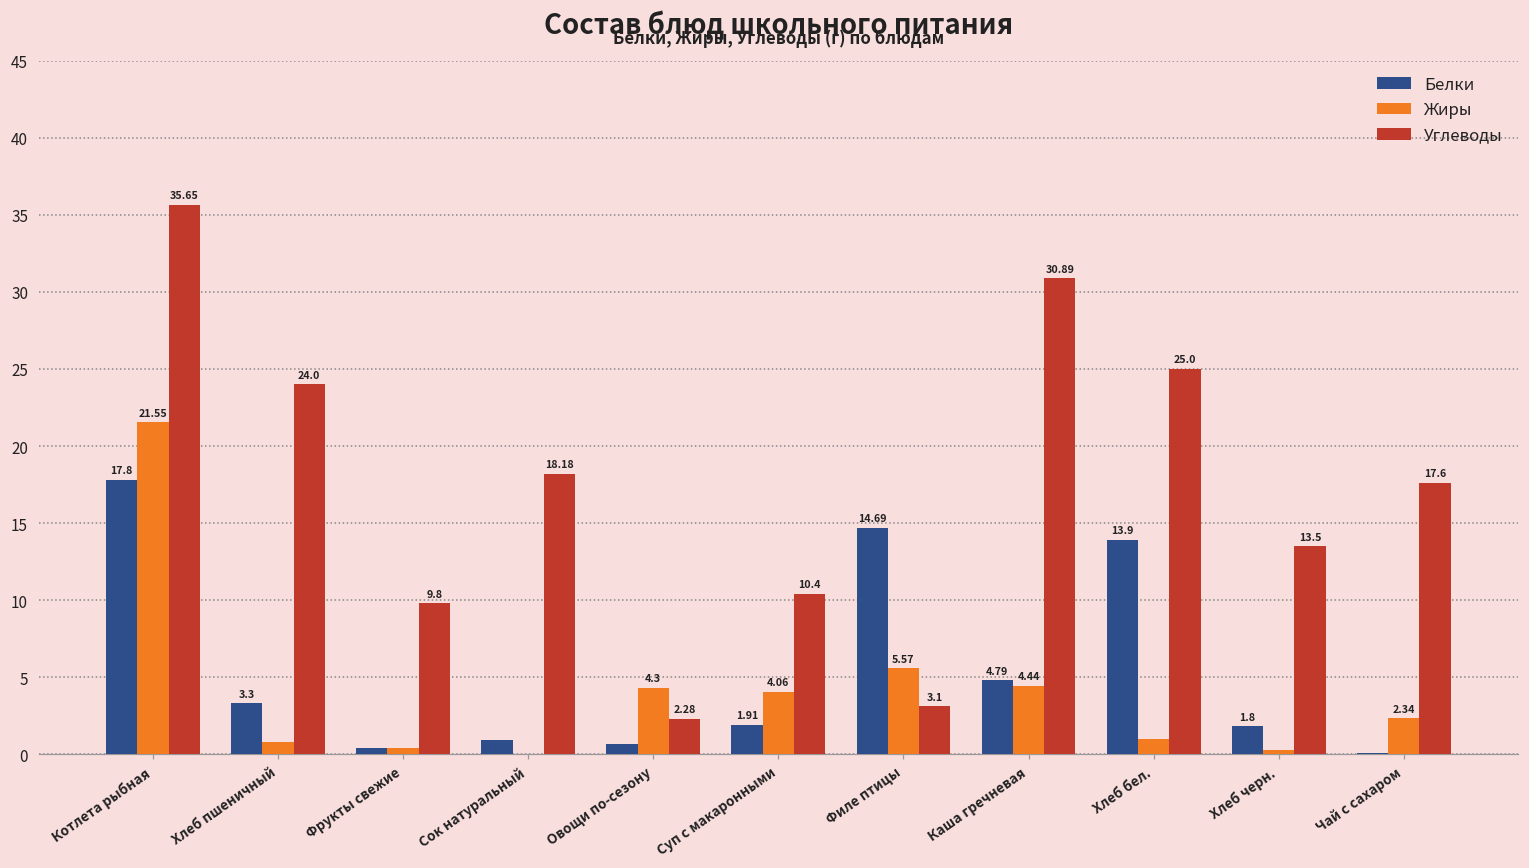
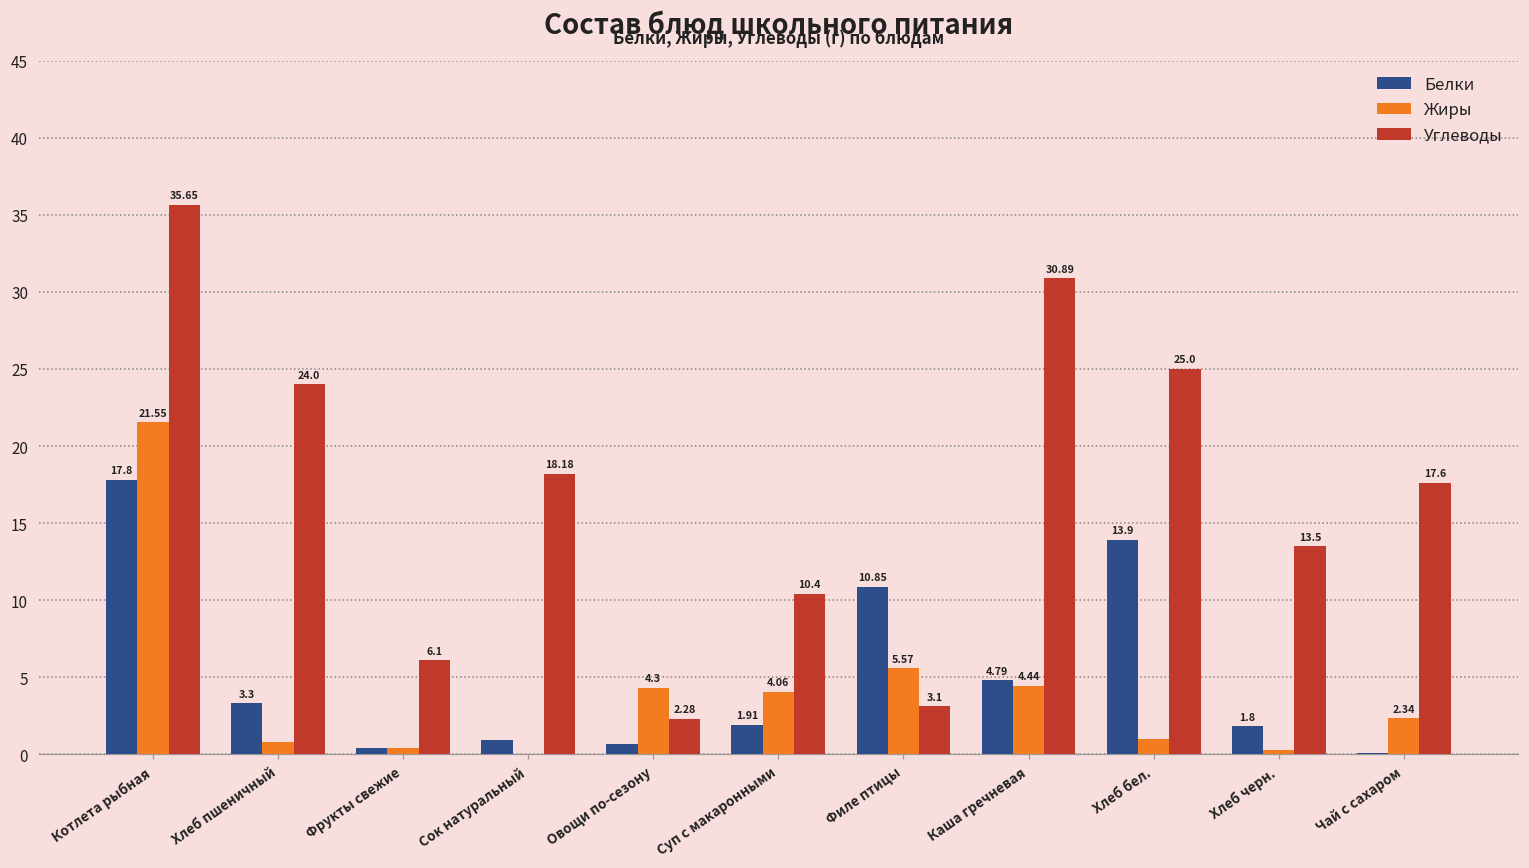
  {
    "Белки": {
      "Котлета рыбная": 17.8,
      "Хлеб пшеничный": 3.3,
      "Суп с макаронными": 1.91,
-     "Филе птицы": 14.69,
+     "Филе птицы": 10.85,
      "Каша гречневая": 4.79,
      "Хлеб бел.": 13.9,
      "Хлеб черн.": 1.8
    },
    "Жиры": {
      "Котлета рыбная": 21.55,
      "Овощи по-сезону": 4.3,
      "Суп с макаронными": 4.06,
      "Филе птицы": 5.57,
      "Каша гречневая": 4.44,
      "Чай с сахаром": 2.34
    },
    "Углеводы": {
      "Котлета рыбная": 35.65,
      "Хлеб пшеничный": 24.0,
-     "Фрукты свежие": 9.8,
+     "Фрукты свежие": 6.1,
      "Сок натуральный": 18.18,
      "Овощи по-сезону": 2.28,
      "Суп с макаронными": 10.4,
      "Филе птицы": 3.1,
      "Каша гречневая": 30.89,
      "Хлеб бел.": 25.0,
      "Хлеб черн.": 13.5,
      "Чай с сахаром": 17.6
    }
  }
